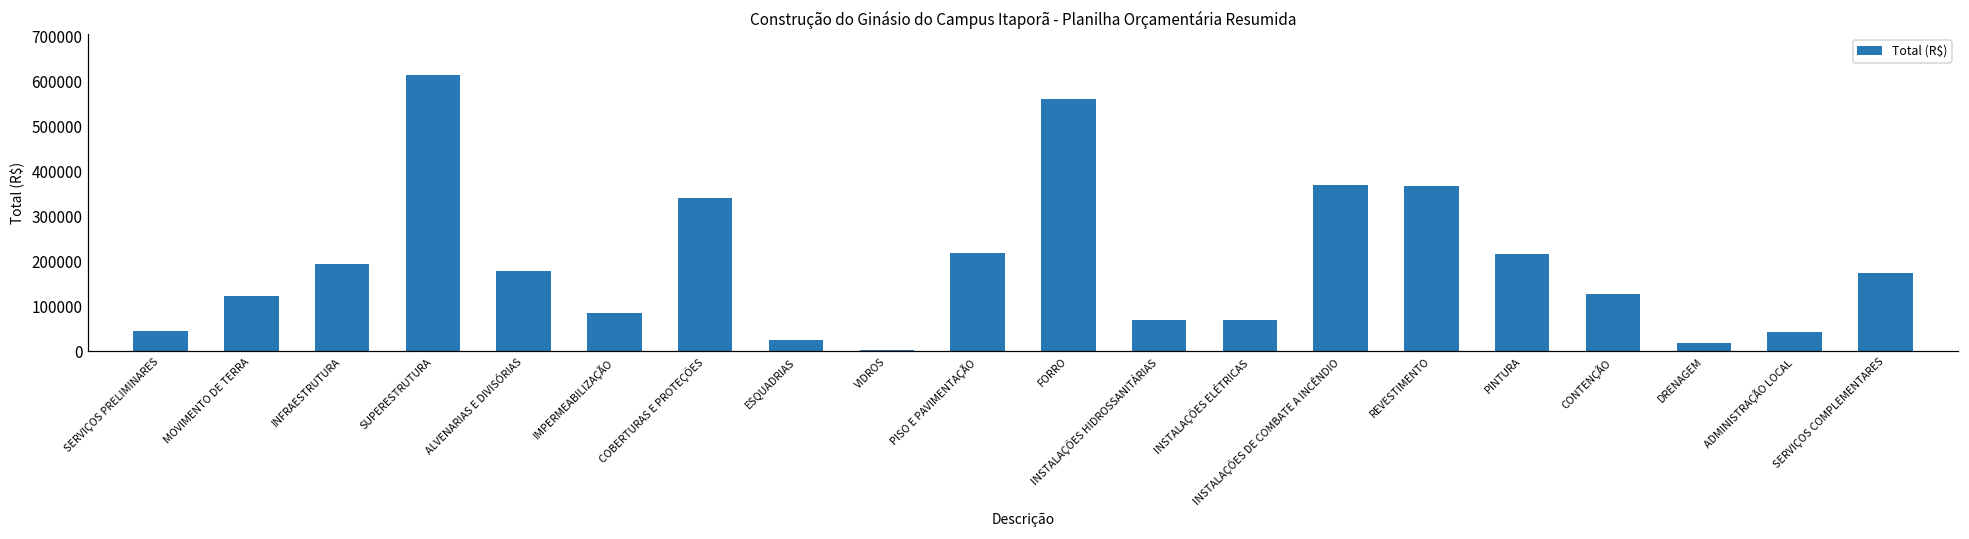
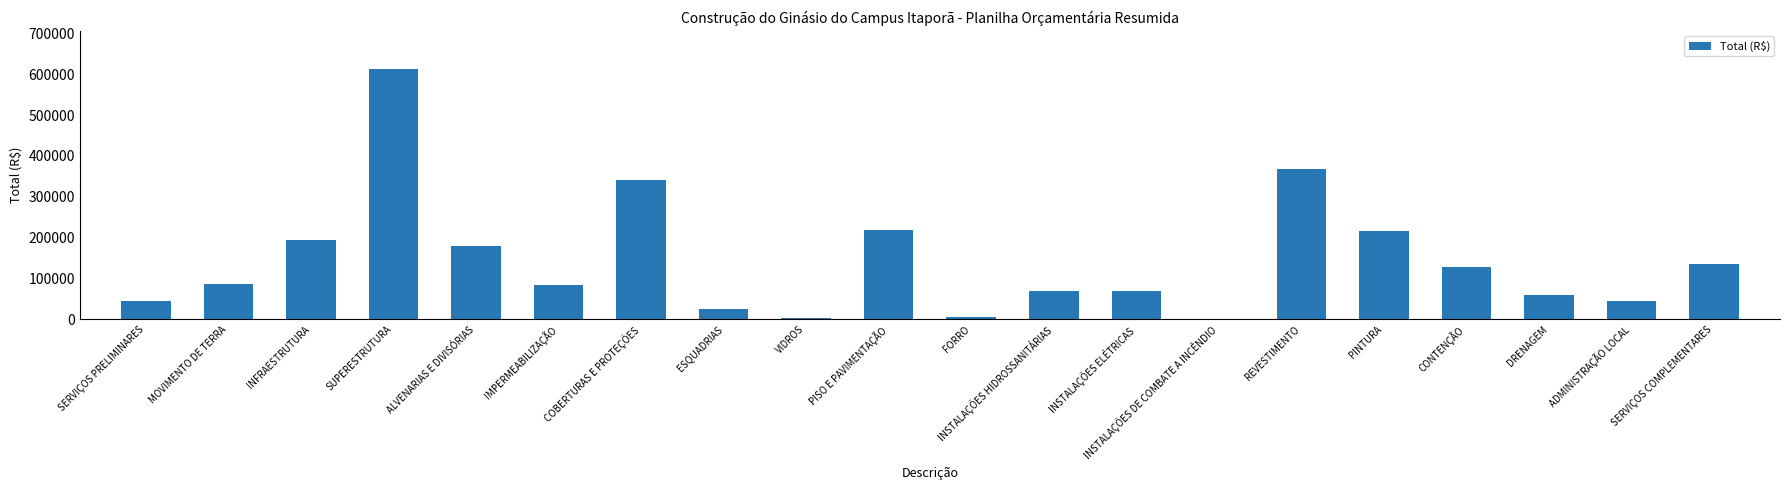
  {
    "SERVIÇOS PRELIMINARES": 50000,
-   "MOVIMENTO DE TERRA": 120000,
+   "MOVIMENTO DE TERRA": 90000,
    "INFRAESTRUTURA": 190000,
    "SUPERESTRUTURA": 610000,
    "ALVENARIAS E DIVISÓRIAS": 180000,
    "IMPERMEABILIZAÇÃO": 80000,
    "COBERTURAS E PROTEÇÕES": 340000,
    "ESQUADRIAS": 20000,
    "PISO E PAVIMENTAÇÃO": 220000,
-   "FORRO": 560000,
+   "FORRO": 10000,
    "INSTALAÇÕES HIDROSSANITÁRIAS": 70000,
    "INSTALAÇÕES ELÉTRICAS": 70000,
-   "INSTALAÇÕES DE COMBATE A INCÊNDIO": 370000,
+   "INSTALAÇÕES DE COMBATE A INCÊNDIO": 0,
    "REVESTIMENTO": 370000,
    "PINTURA": 220000,
    "CONTENÇÃO": 130000,
-   "DRENAGEM": 20000,
+   "DRENAGEM": 60000,
    "ADMINISTRAÇÃO LOCAL": 40000,
-   "SERVIÇOS COMPLEMENTARES": 170000
+   "SERVIÇOS COMPLEMENTARES": 140000
  }
